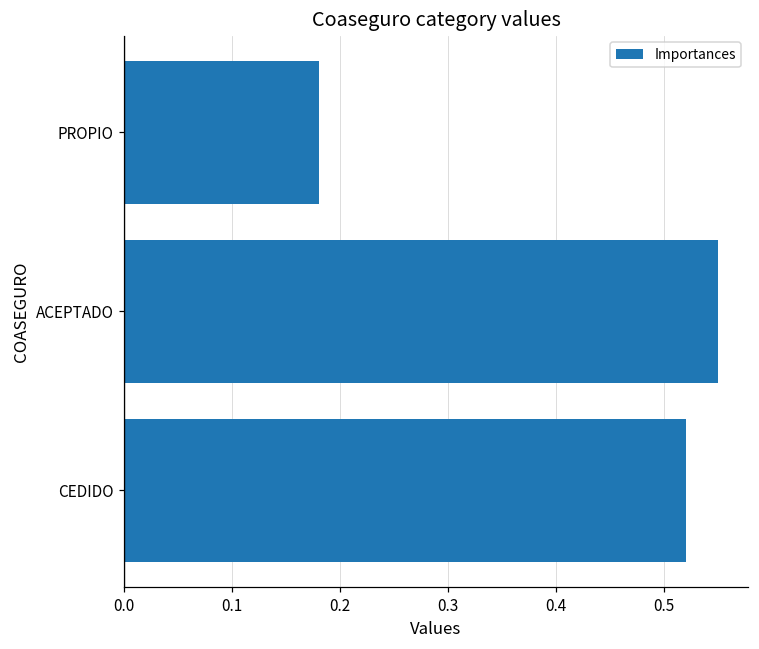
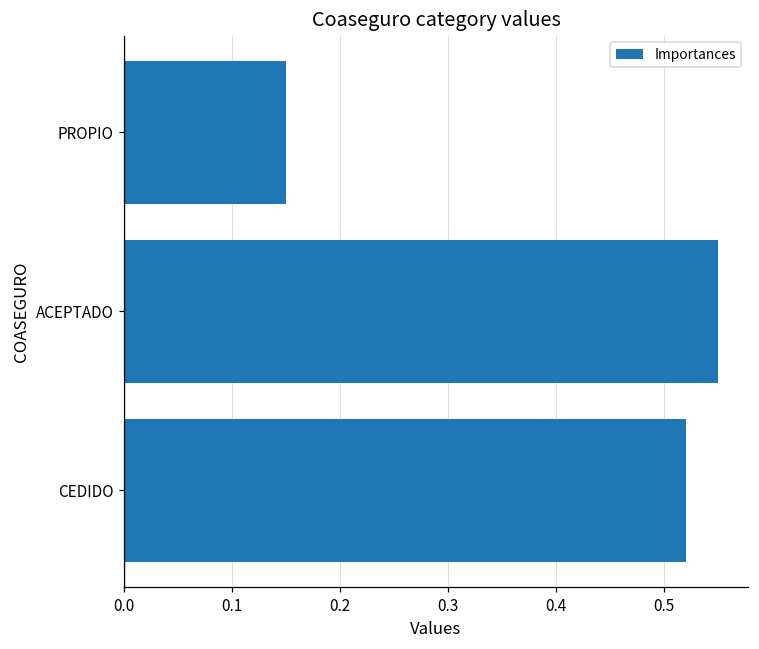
  {
-   "PROPIO": 0.18,
+   "PROPIO": 0.15,
    "ACEPTADO": 0.55,
    "CEDIDO": 0.52
  }
